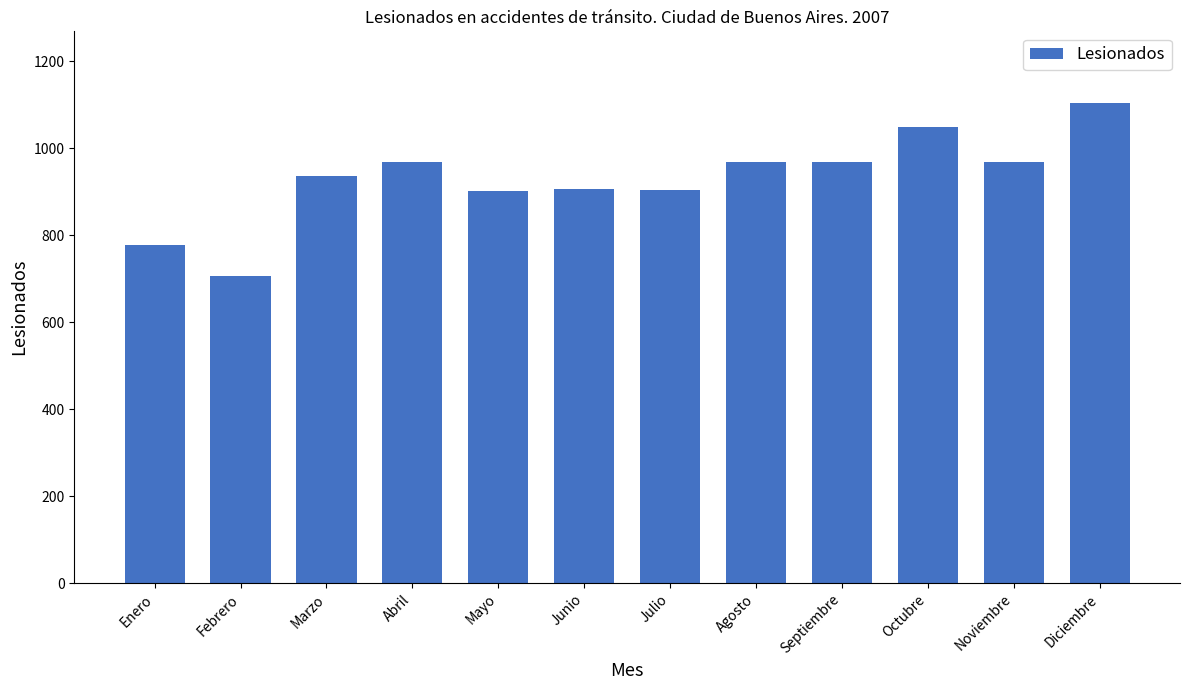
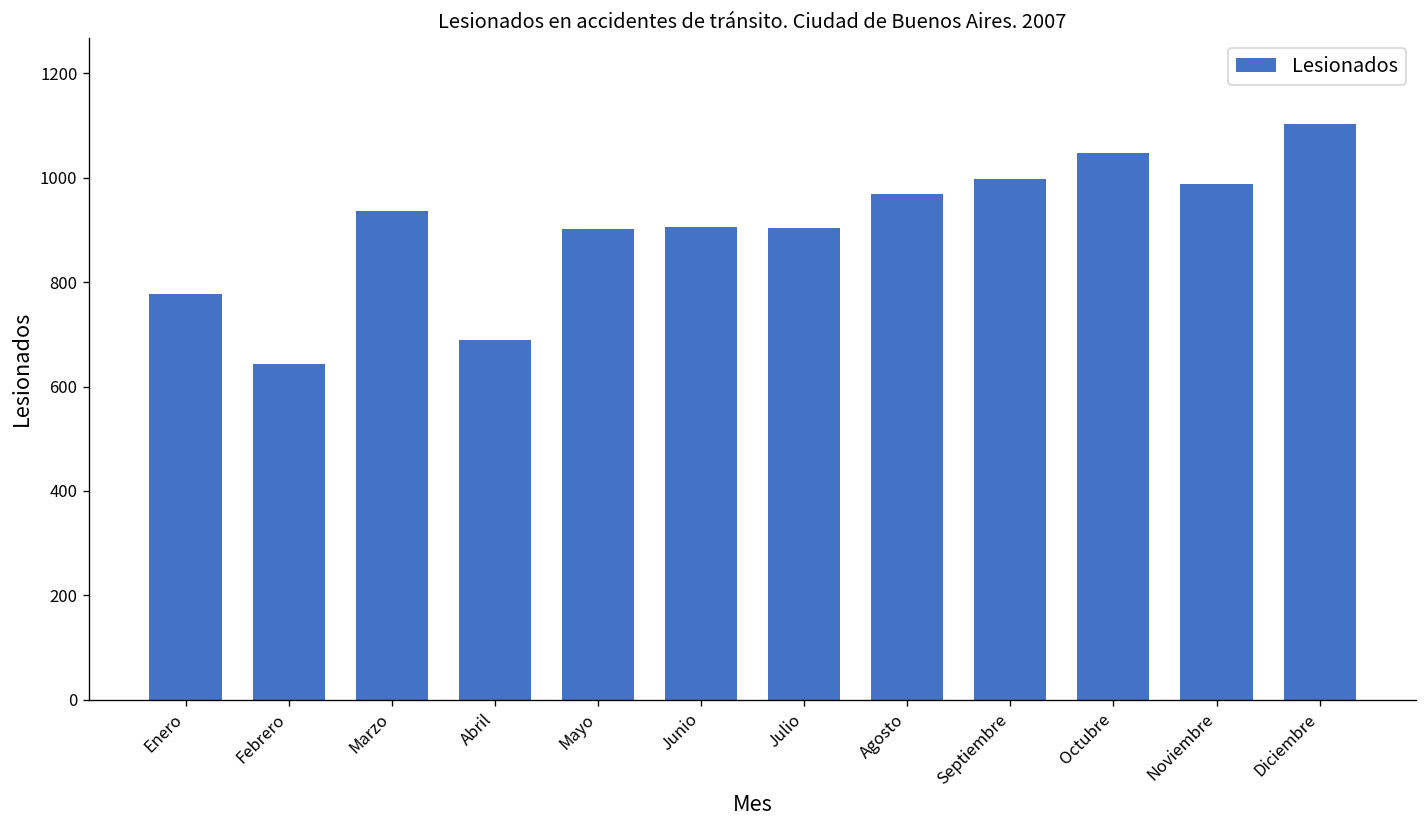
  {
    "Enero": 780,
-   "Febrero": 710,
+   "Febrero": 640,
    "Marzo": 940,
-   "Abril": 970,
+   "Abril": 690,
    "Mayo": 900,
    "Junio": 910,
    "Julio": 900,
    "Agosto": 970,
-   "Septiembre": 970,
+   "Septiembre": 1000,
    "Octubre": 1050,
-   "Noviembre": 970,
+   "Noviembre": 990,
    "Diciembre": 1100
  }
